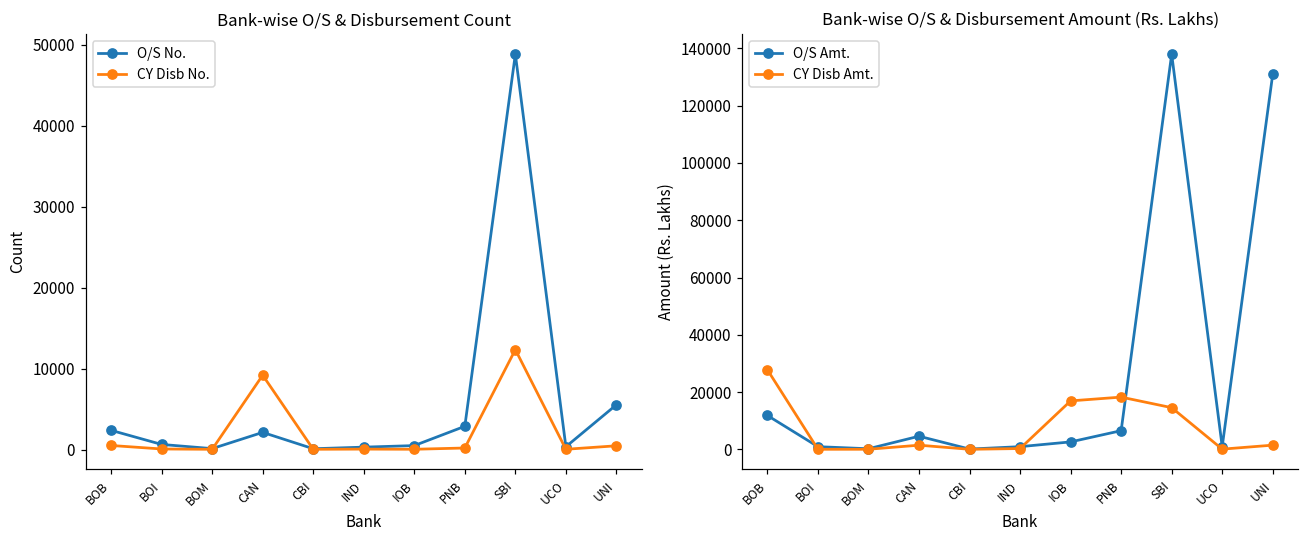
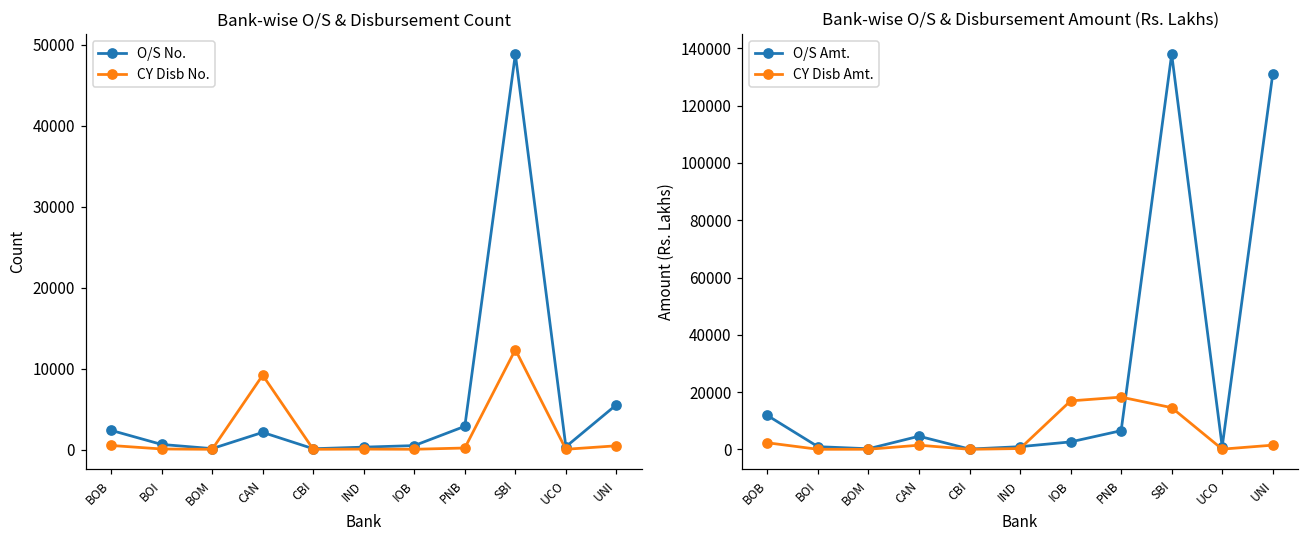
  {
    "Bank-wise O/S & Disbursement Count": {
      "O/S No.": {
        "BOB": 2000,
        "BOI": 1000,
        "CAN": 2000,
        "IOB": 0,
        "PNB": 3000,
        "SBI": 49000,
        "UNI": 6000
      },
      "CY Disb No.": {
        "BOB": 1000,
        "BOI": 0,
        "CAN": 9000,
        "IOB": 0,
        "PNB": 0,
        "SBI": 12000,
        "UNI": 0
      }
    },
    "Bank-wise O/S & Disbursement Amount (Rs. Lakhs)": {
      "O/S Amt.": {
        "BOB": 12000,
        "CAN": 5000,
        "IOB": 3000,
        "PNB": 7000,
        "SBI": 138000,
        "UNI": 131000
      },
      "CY Disb Amt.": {
-       "BOB": 28000,
+       "BOB": 2000,
        "CAN": 2000,
        "IOB": 17000,
        "PNB": 18000,
        "SBI": 15000,
        "UNI": 2000
      }
    }
  }
